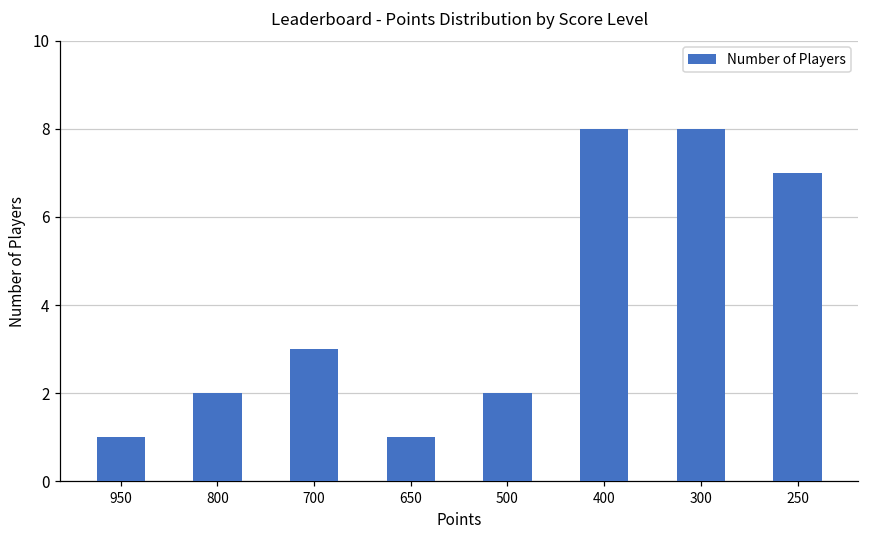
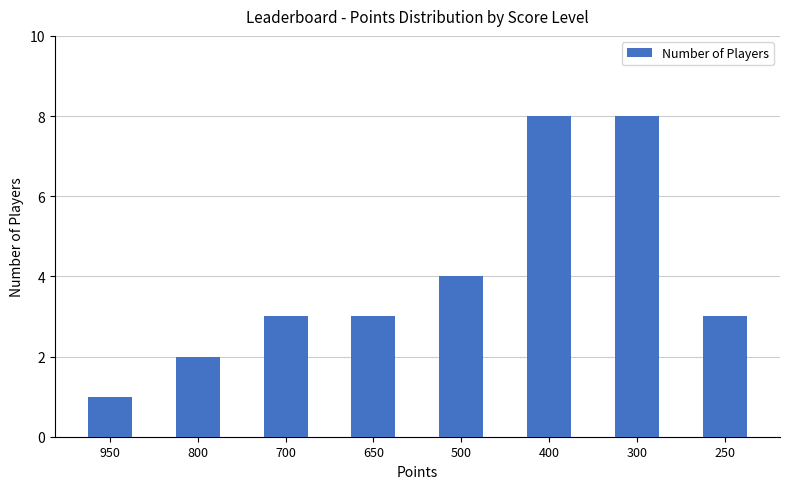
  {
    "950": 1,
    "800": 2,
    "700": 3,
-   "650": 1,
-   "500": 2,
+   "650": 3,
+   "500": 4,
    "400": 8,
    "300": 8,
-   "250": 7
+   "250": 3
  }
